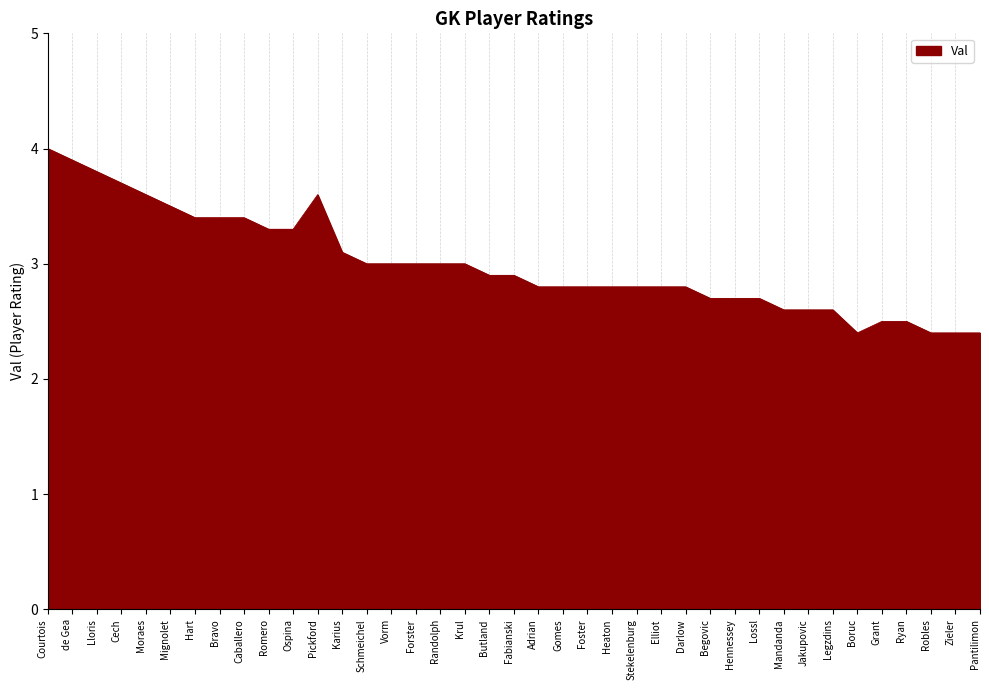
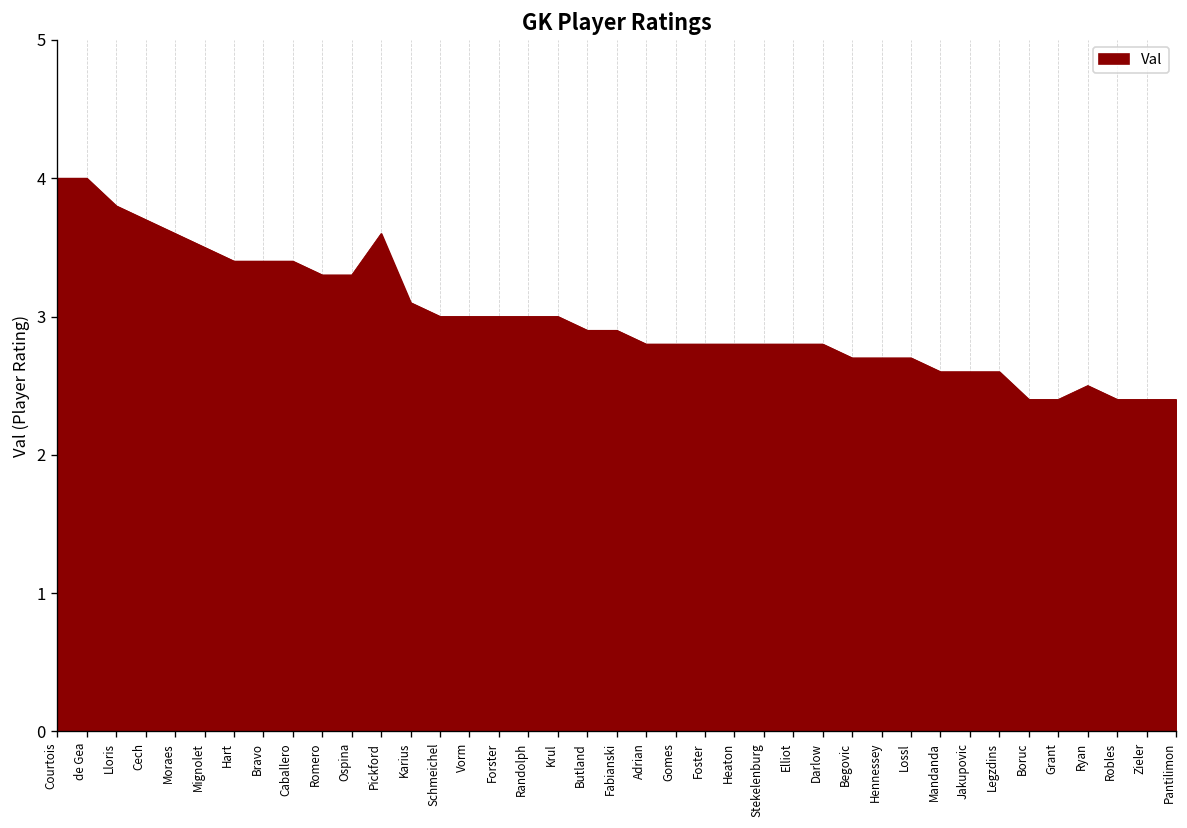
  {
    "Courtois": 4.0,
-   "de Gea": 3.9,
+   "de Gea": 4.0,
    "Lloris": 3.8,
    "Cech": 3.7,
    "Moraes": 3.6,
    "Mignolet": 3.5,
    "Hart": 3.4,
    "Bravo": 3.4,
    "Caballero": 3.4,
    "Romero": 3.3,
    "Ospina": 3.3,
    "Pickford": 3.6,
    "Karius": 3.1,
    "Schmeichel": 3.0,
    "Vorm": 3.0,
    "Forster": 3.0,
    "Randolph": 3.0,
    "Krul": 3.0,
    "Butland": 2.9,
    "Fabianski": 2.9,
    "Adrian": 2.8,
    "Gomes": 2.8,
    "Foster": 2.8,
    "Heaton": 2.8,
    "Stekelenburg": 2.8,
    "Elliot": 2.8,
    "Darlow": 2.8,
    "Begovic": 2.7,
    "Hennessey": 2.7,
    "Lossl": 2.7,
    "Mandanda": 2.6,
    "Jakupovic": 2.6,
    "Legzdins": 2.6,
    "Boruc": 2.4,
-   "Grant": 2.5,
+   "Grant": 2.4,
    "Ryan": 2.5,
    "Robles": 2.4,
    "Zieler": 2.4,
    "Pantilimon": 2.4
  }
